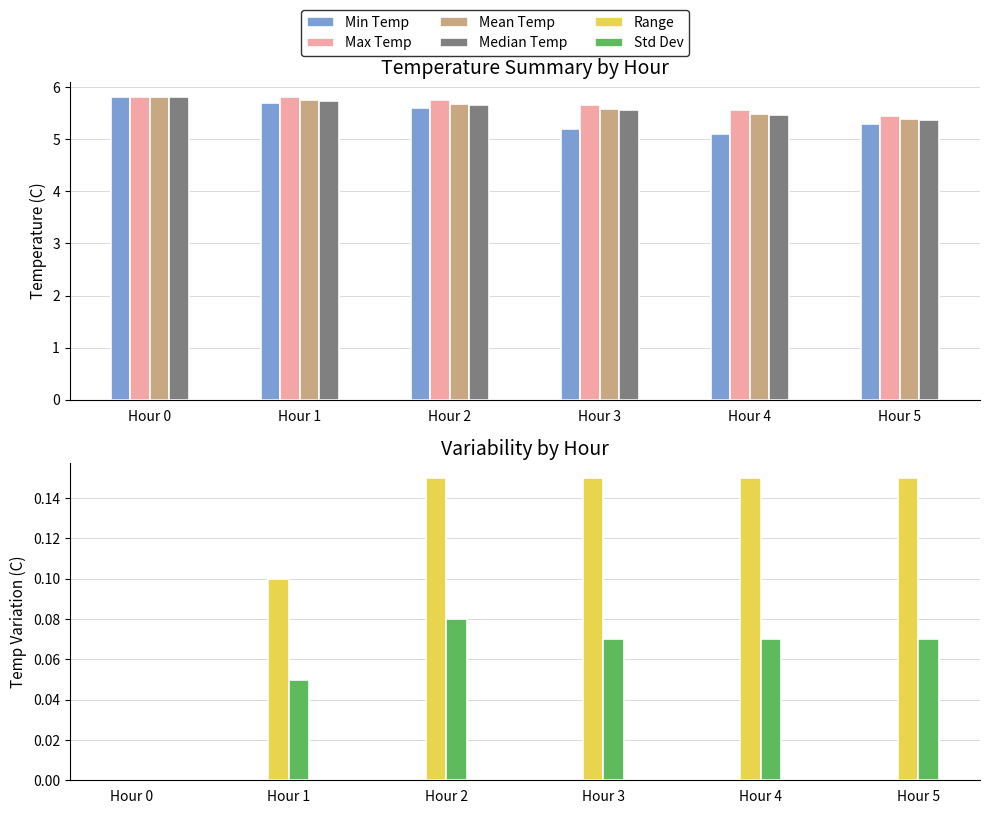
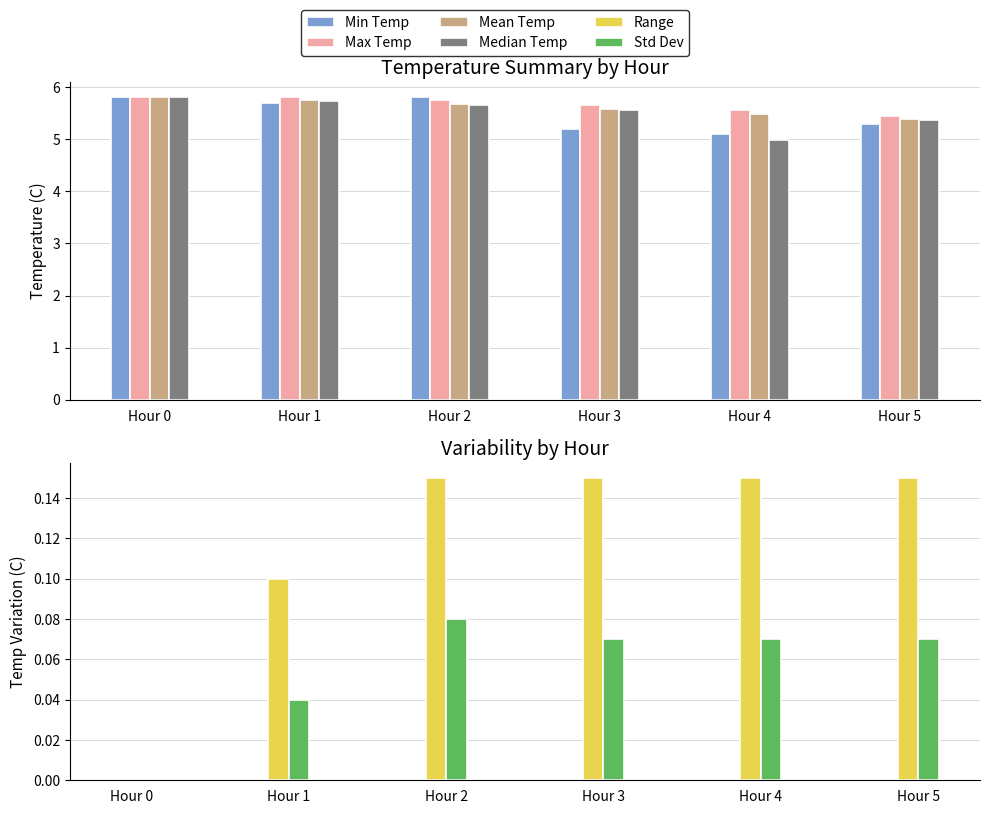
  {
    "Temperature Summary by Hour": {
      "Min Temp": {
        "Hour 0": 5.8,
        "Hour 1": 5.7,
-       "Hour 2": 5.6,
+       "Hour 2": 5.8,
        "Hour 3": 5.2,
        "Hour 4": 5.1,
        "Hour 5": 5.3
      },
      "Median Temp": {
        "Hour 0": 5.8,
        "Hour 1": 5.7,
        "Hour 2": 5.7,
        "Hour 3": 5.6,
-       "Hour 4": 5.5,
+       "Hour 4": 5.0,
        "Hour 5": 5.4
      }
    },
    "Variability by Hour": {
      "Range": {
        "Hour 0": 0.00,
        "Hour 1": 0.10,
        "Hour 2": 0.15,
        "Hour 3": 0.15,
        "Hour 4": 0.15,
        "Hour 5": 0.15
      },
      "Std Dev": {
        "Hour 0": 0.00,
-       "Hour 1": 0.05,
+       "Hour 1": 0.04,
        "Hour 2": 0.08,
        "Hour 3": 0.07,
        "Hour 4": 0.07,
        "Hour 5": 0.07
      }
    }
  }
